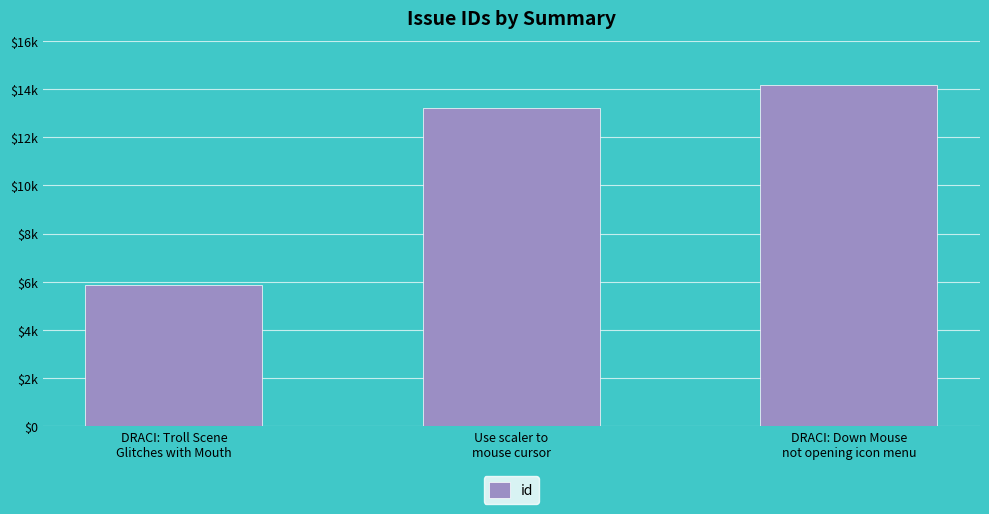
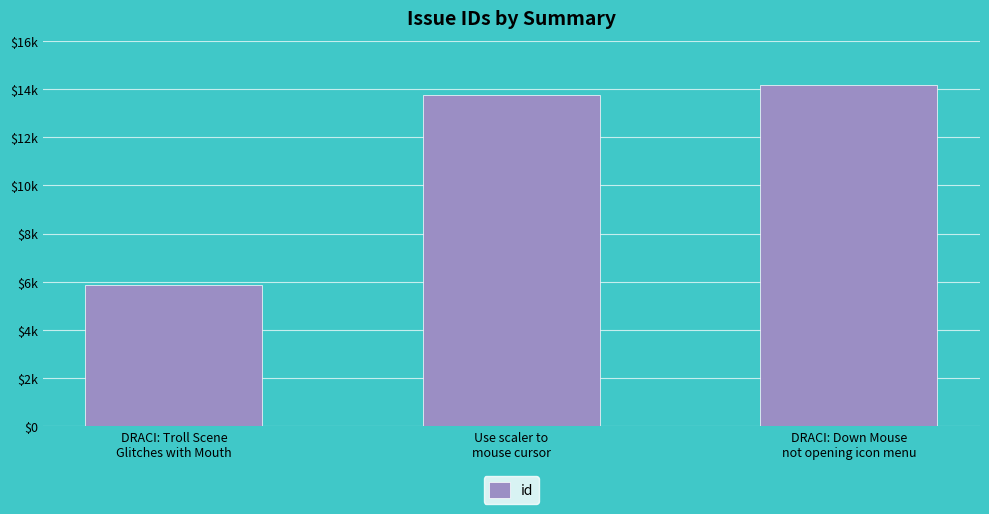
  {
    "DRACI: Troll Scene Glitches with Mouth": "$5900",
-   "Use scaler to mouse cursor": "$13200",
+   "Use scaler to mouse cursor": "$13800",
    "DRACI: Down Mouse not opening icon menu": "$14200"
  }
